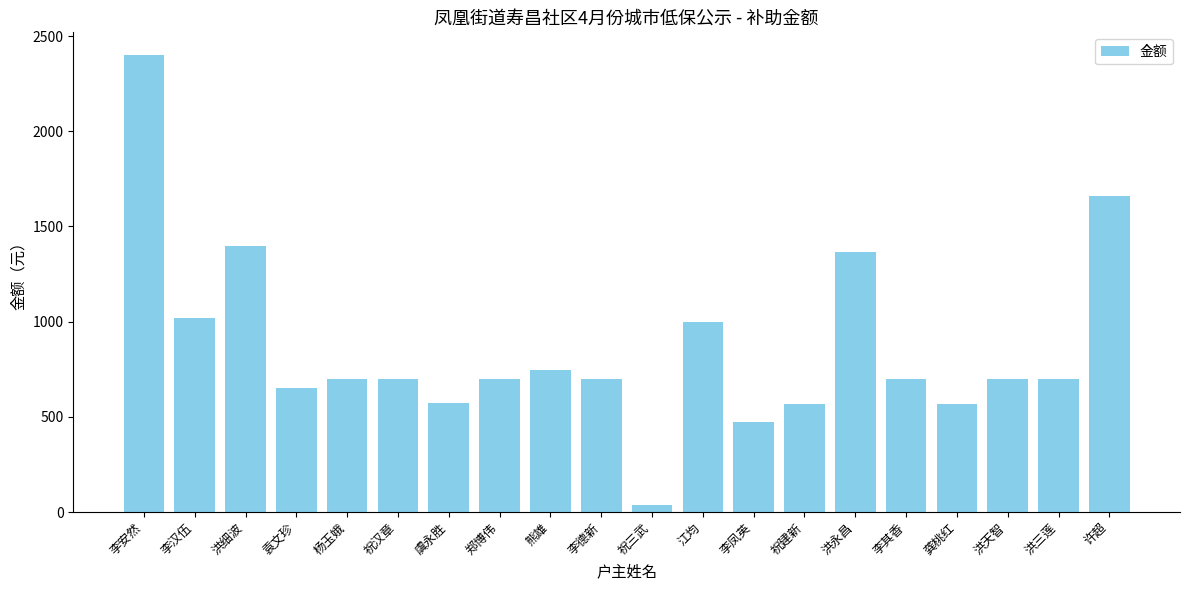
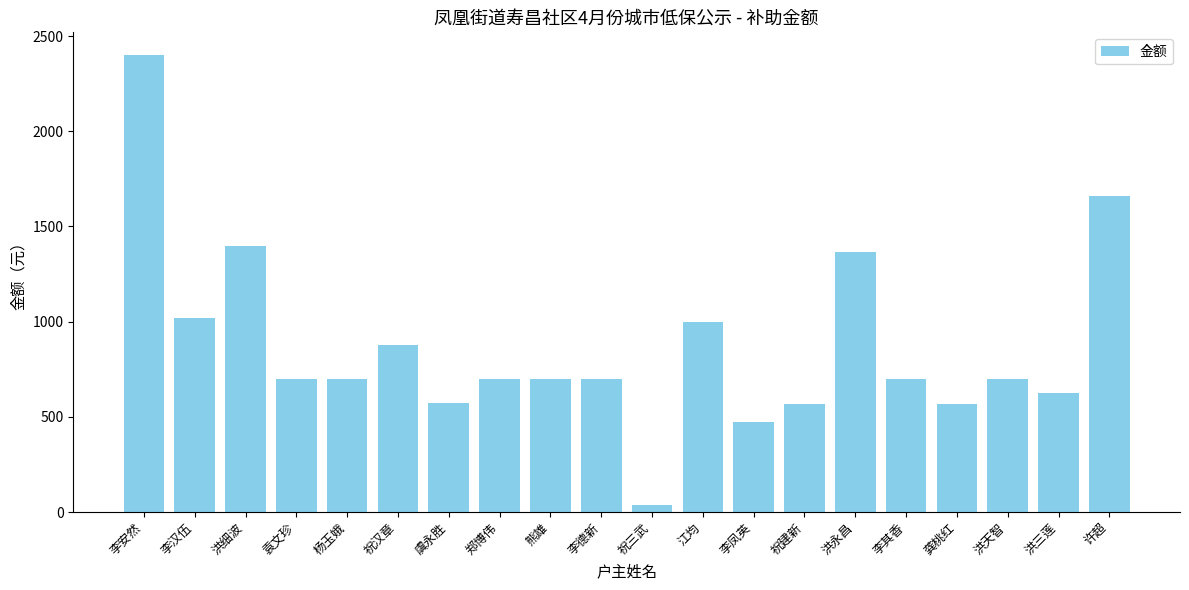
  {
    "李安然": 2400,
    "李汉伍": 1020,
    "洪细波": 1400,
-   "袁文珍": 650,
+   "袁文珍": 700,
    "杨玉娥": 700,
-   "祝汉章": 700,
+   "祝汉章": 880,
    "虞永胜": 570,
    "郑博伟": 700,
-   "熊雄": 740,
+   "熊雄": 700,
    "李德新": 700,
    "祝三武": 40,
    "江均": 1000,
    "李凤英": 470,
    "祝建新": 570,
    "洪永昌": 1370,
    "李其香": 700,
    "龚桃红": 570,
    "洪天智": 700,
-   "洪三莲": 700,
+   "洪三莲": 620,
    "许超": 1660
  }
